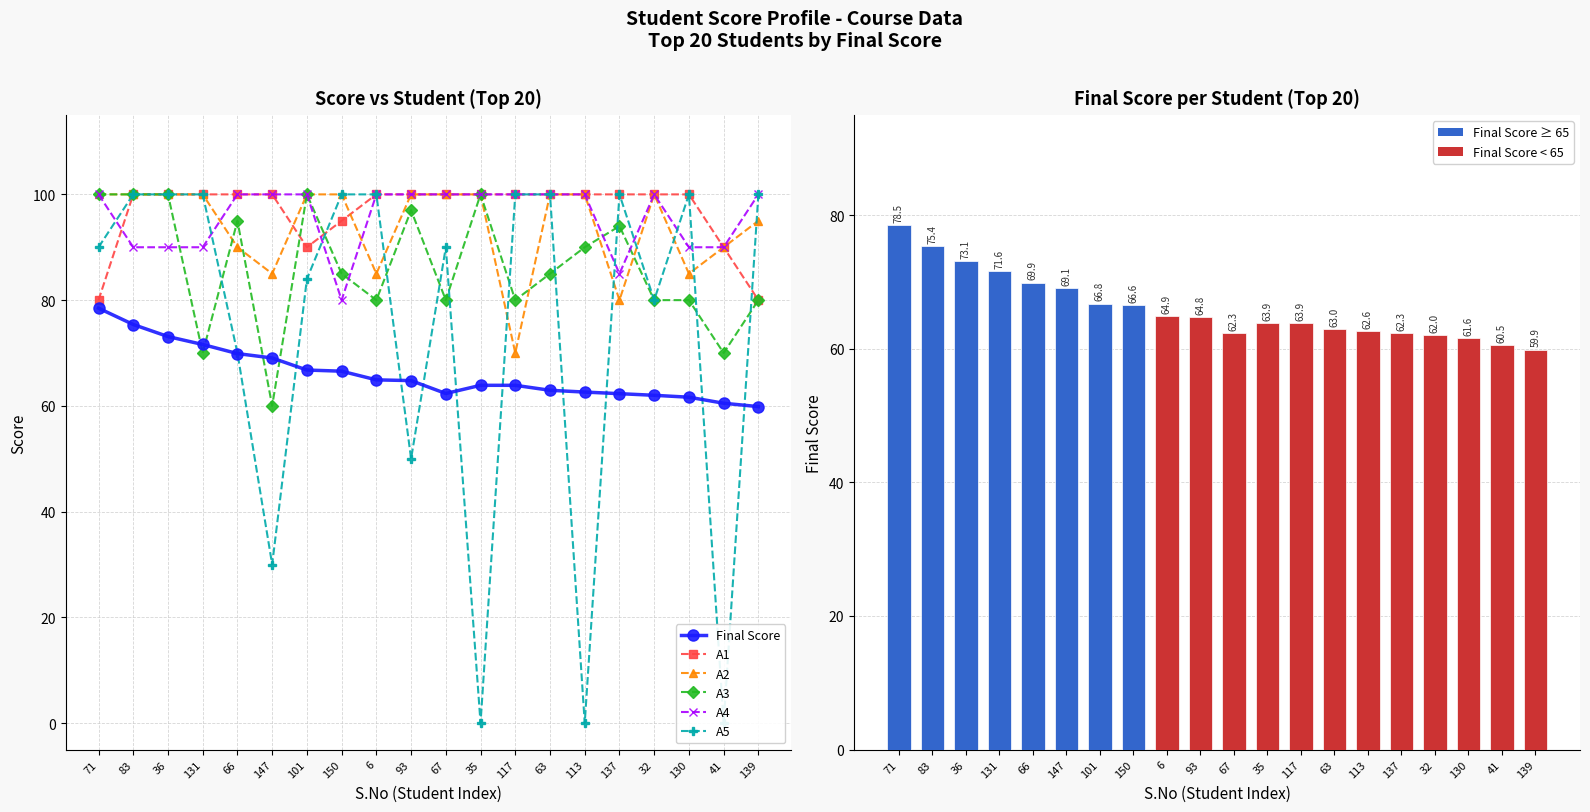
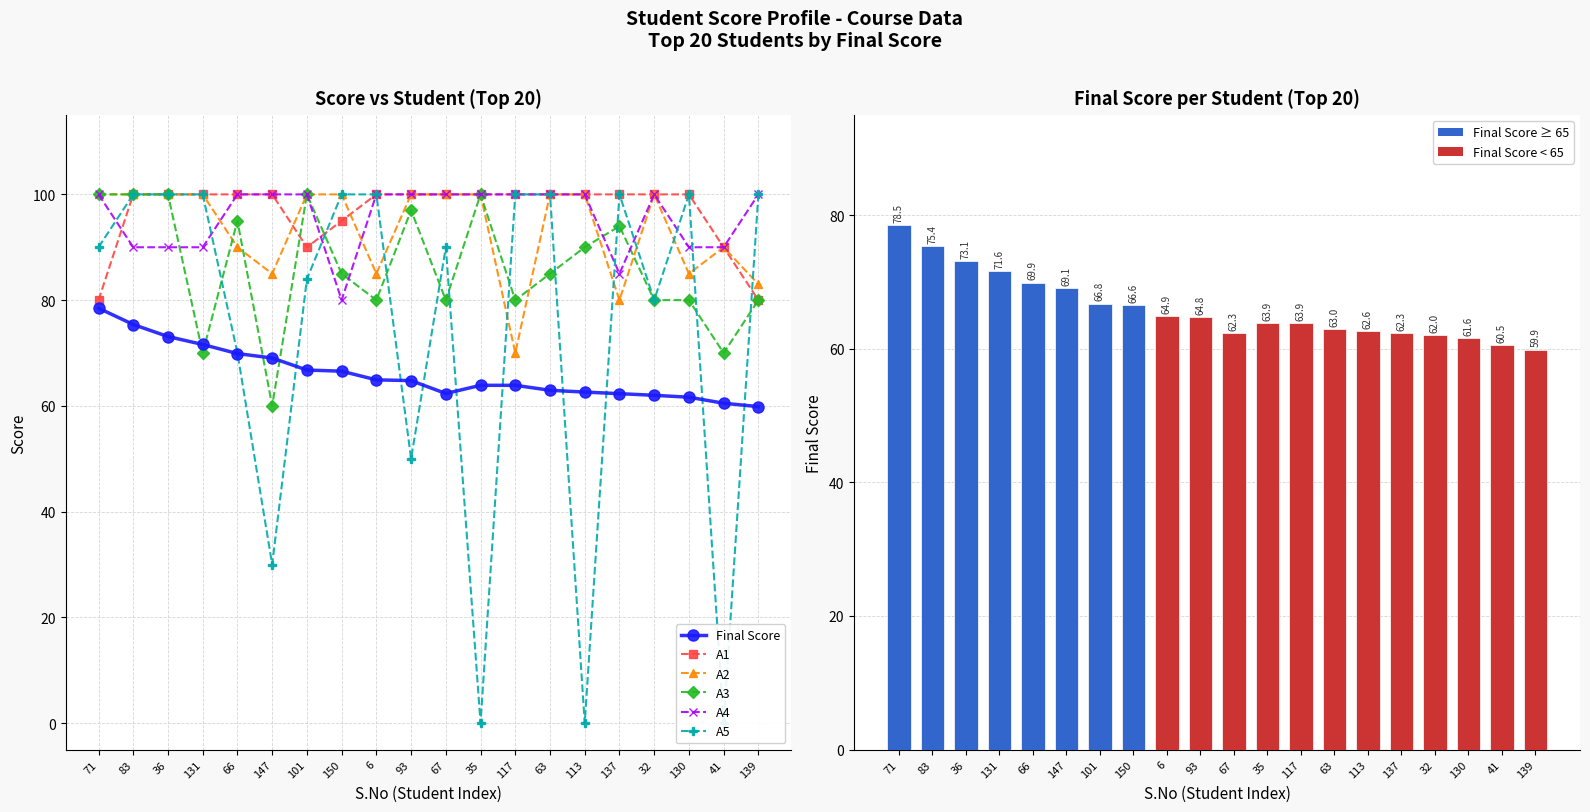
  {
    "Score vs Student (Top 20)": {
      "Final Score": {
        "71": 78,
        "83": 75,
        "36": 73,
        "131": 72,
        "147": 69,
        "101": 67,
        "150": 67,
        "6": 65,
        "93": 65,
        "67": 62,
        "35": 64,
        "117": 64,
        "63": 63,
        "113": 63,
        "137": 62,
        "32": 62,
        "130": 62,
        "41": 61,
        "139": 60
      },
      "A1": {
        "71": 80,
        "101": 90,
        "150": 95
      },
      "A2": {
        "66": 90,
        "147": 85,
        "6": 85,
        "117": 70,
        "137": 80,
        "130": 85,
-       "139": 95
+       "139": 83
      },
      "A3": {
        "131": 70,
        "66": 95,
        "147": 60,
        "150": 85,
        "6": 80,
        "93": 97,
        "67": 80,
        "117": 80,
        "63": 85,
        "113": 90,
        "137": 94,
        "130": 80,
        "41": 70
      },
      "A4": {
        "83": 90,
        "36": 90,
        "131": 90,
        "150": 80,
        "137": 85,
        "130": 90
      },
      "A5": {
        "71": 90,
        "147": 30,
        "101": 84,
        "93": 50,
        "67": 90,
        "35": 0,
        "113": 0
      }
    },
    "Final Score per Student (Top 20)": {
      "71": 78.5,
      "83": 75.4,
      "36": 73.1,
      "131": 71.6,
      "66": 69.9,
      "147": 69.1,
      "101": 66.8,
      "150": 66.6,
      "6": 64.9,
      "93": 64.8,
      "67": 62.3,
      "35": 63.9,
      "117": 63.9,
      "63": 63.0,
      "113": 62.6,
      "137": 62.3,
      "32": 62.0,
      "130": 61.6,
      "41": 60.5,
      "139": 59.9
    }
  }
